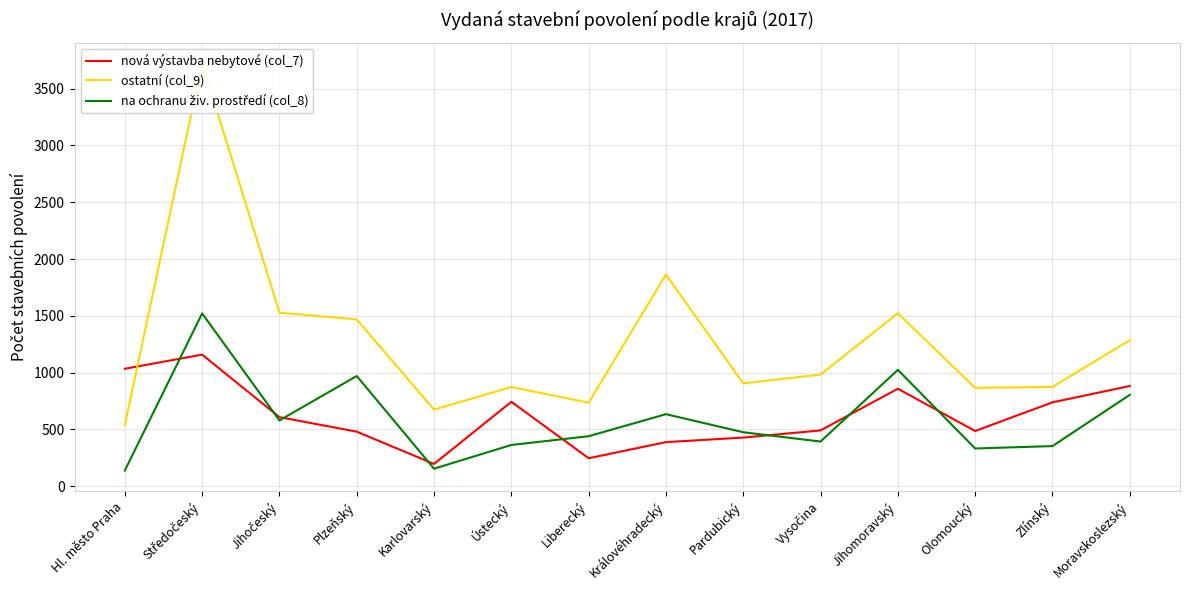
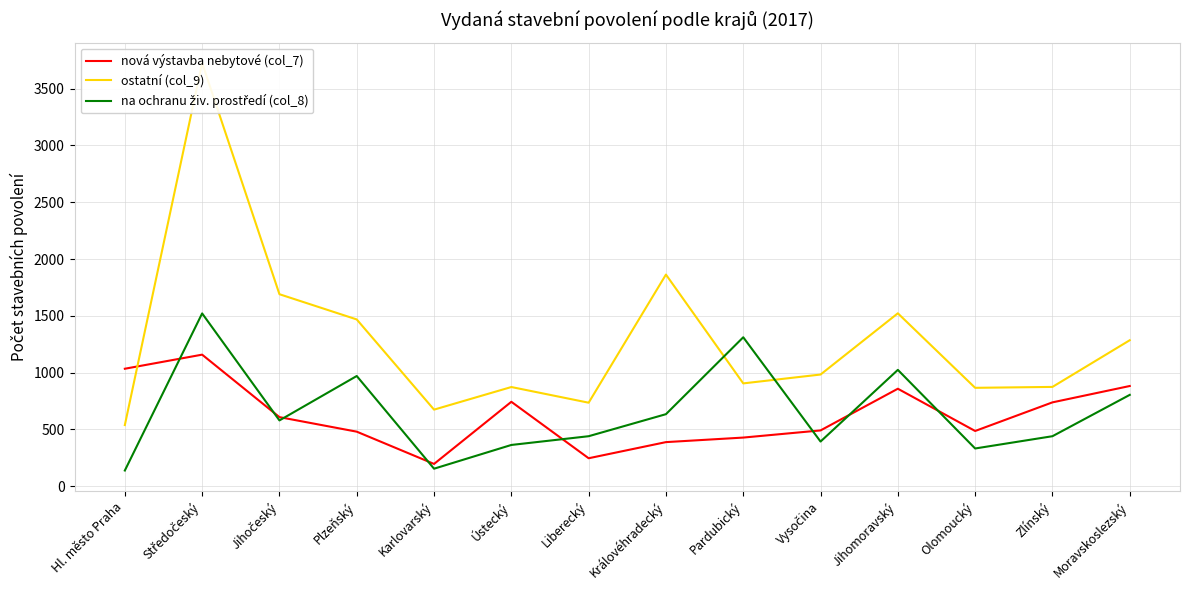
  {
    "nová výstavba nebytové (col_7)": {
      "Hl. město Praha": 1030,
      "Středočeský": 1160,
      "Jihočeský": 610,
      "Plzeňský": 480,
      "Karlovarský": 200,
      "Ústecký": 740,
      "Liberecký": 250,
      "Královéhradecký": 390,
      "Pardubický": 430,
      "Vysočina": 490,
      "Jihomoravský": 860,
      "Olomoucký": 490,
      "Zlínský": 740,
      "Moravskoslezský": 880
    },
    "ostatní (col_9)": {
      "Hl. město Praha": 540,
-     "Jihočeský": 1530,
+     "Jihočeský": 1690,
      "Plzeňský": 1470,
      "Karlovarský": 670,
      "Ústecký": 870,
      "Liberecký": 740,
      "Královéhradecký": 1860,
      "Pardubický": 910,
      "Vysočina": 980,
      "Jihomoravský": 1520,
      "Olomoucký": 870,
      "Zlínský": 870,
      "Moravskoslezský": 1290
    },
    "na ochranu živ. prostředí (col_8)": {
      "Hl. město Praha": 140,
      "Středočeský": 1520,
      "Jihočeský": 580,
      "Plzeňský": 970,
      "Karlovarský": 150,
      "Ústecký": 360,
      "Liberecký": 440,
      "Královéhradecký": 630,
-     "Pardubický": 480,
+     "Pardubický": 1310,
      "Vysočina": 390,
      "Jihomoravský": 1020,
      "Olomoucký": 330,
-     "Zlínský": 350,
+     "Zlínský": 440,
      "Moravskoslezský": 800
    }
  }
